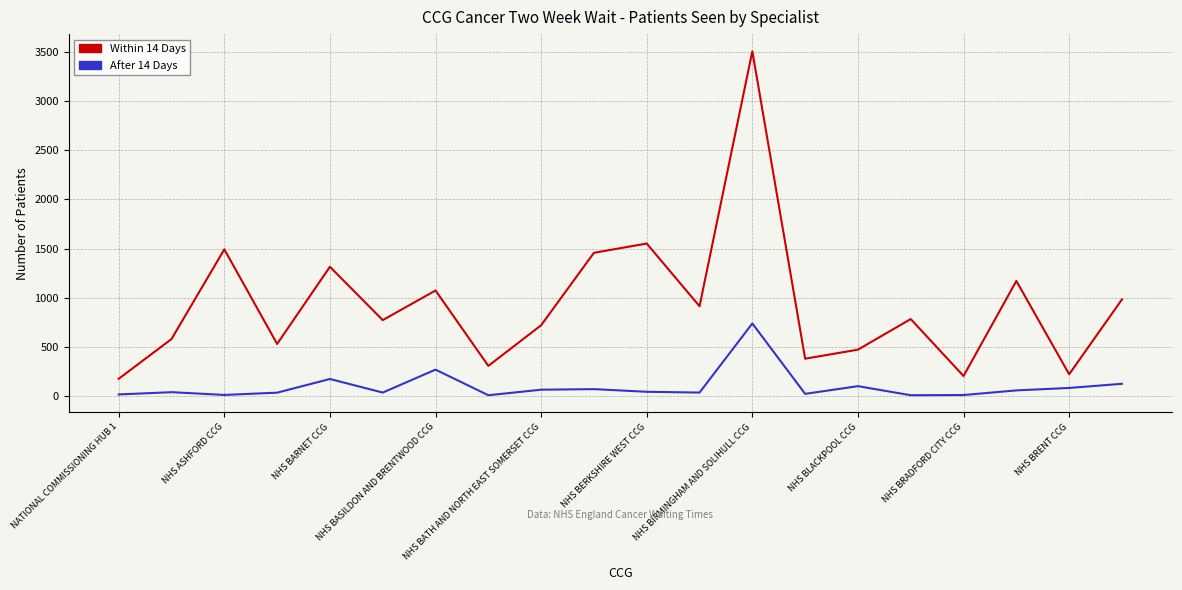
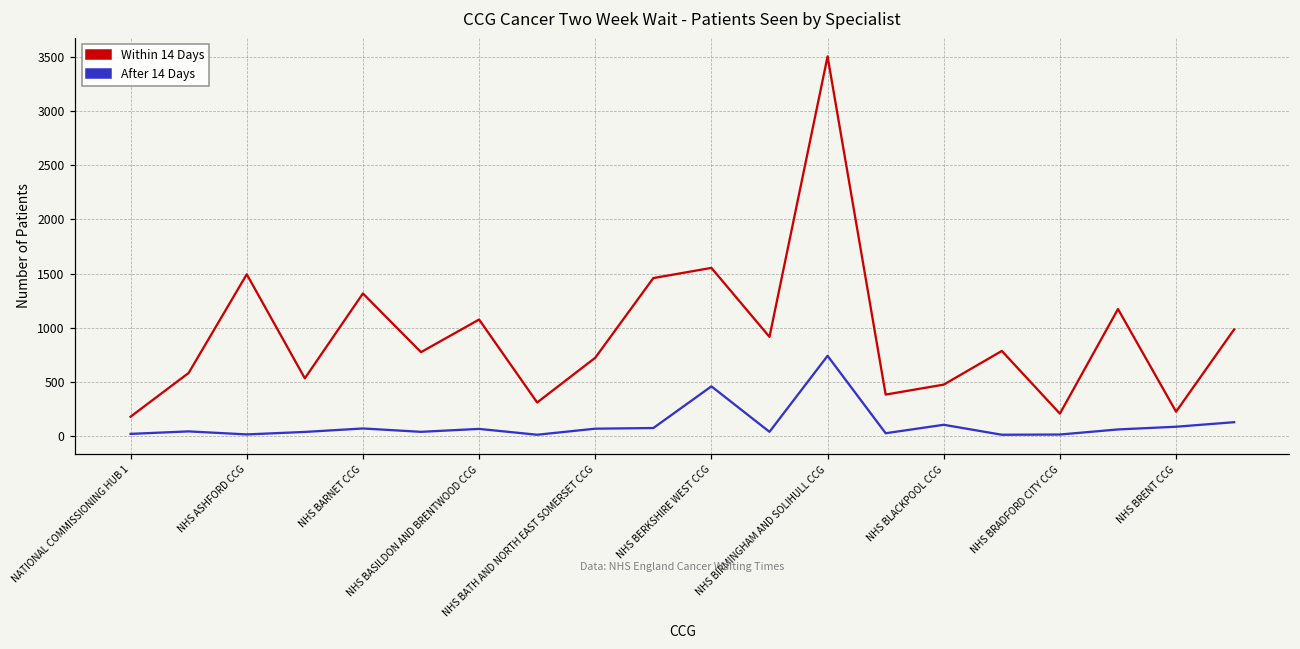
  {
    "Within 14 Days": {
      "NATIONAL COMMISSIONING HUB 1": 200,
      "NHS ASHFORD CCG": 1500,
      "NHS BARNET CCG": 1300,
      "NHS BASILDON AND BRENTWOOD CCG": 1100,
      "NHS BATH AND NORTH EAST SOMERSET CCG": 700,
      "NHS BERKSHIRE WEST CCG": 1600,
      "NHS BIRMINGHAM AND SOLIHULL CCG": 3500,
      "NHS BLACKPOOL CCG": 500,
      "NHS BRADFORD CITY CCG": 200,
      "NHS BRENT CCG": 200
    },
    "After 14 Days": {
      "NATIONAL COMMISSIONING HUB 1": 0,
      "NHS ASHFORD CCG": 0,
-     "NHS BARNET CCG": 200,
-     "NHS BASILDON AND BRENTWOOD CCG": 300,
+     "NHS BARNET CCG": 100,
+     "NHS BASILDON AND BRENTWOOD CCG": 100,
      "NHS BATH AND NORTH EAST SOMERSET CCG": 100,
-     "NHS BERKSHIRE WEST CCG": 0,
+     "NHS BERKSHIRE WEST CCG": 500,
      "NHS BIRMINGHAM AND SOLIHULL CCG": 700,
      "NHS BLACKPOOL CCG": 100,
      "NHS BRADFORD CITY CCG": 0,
      "NHS BRENT CCG": 100
    }
  }
